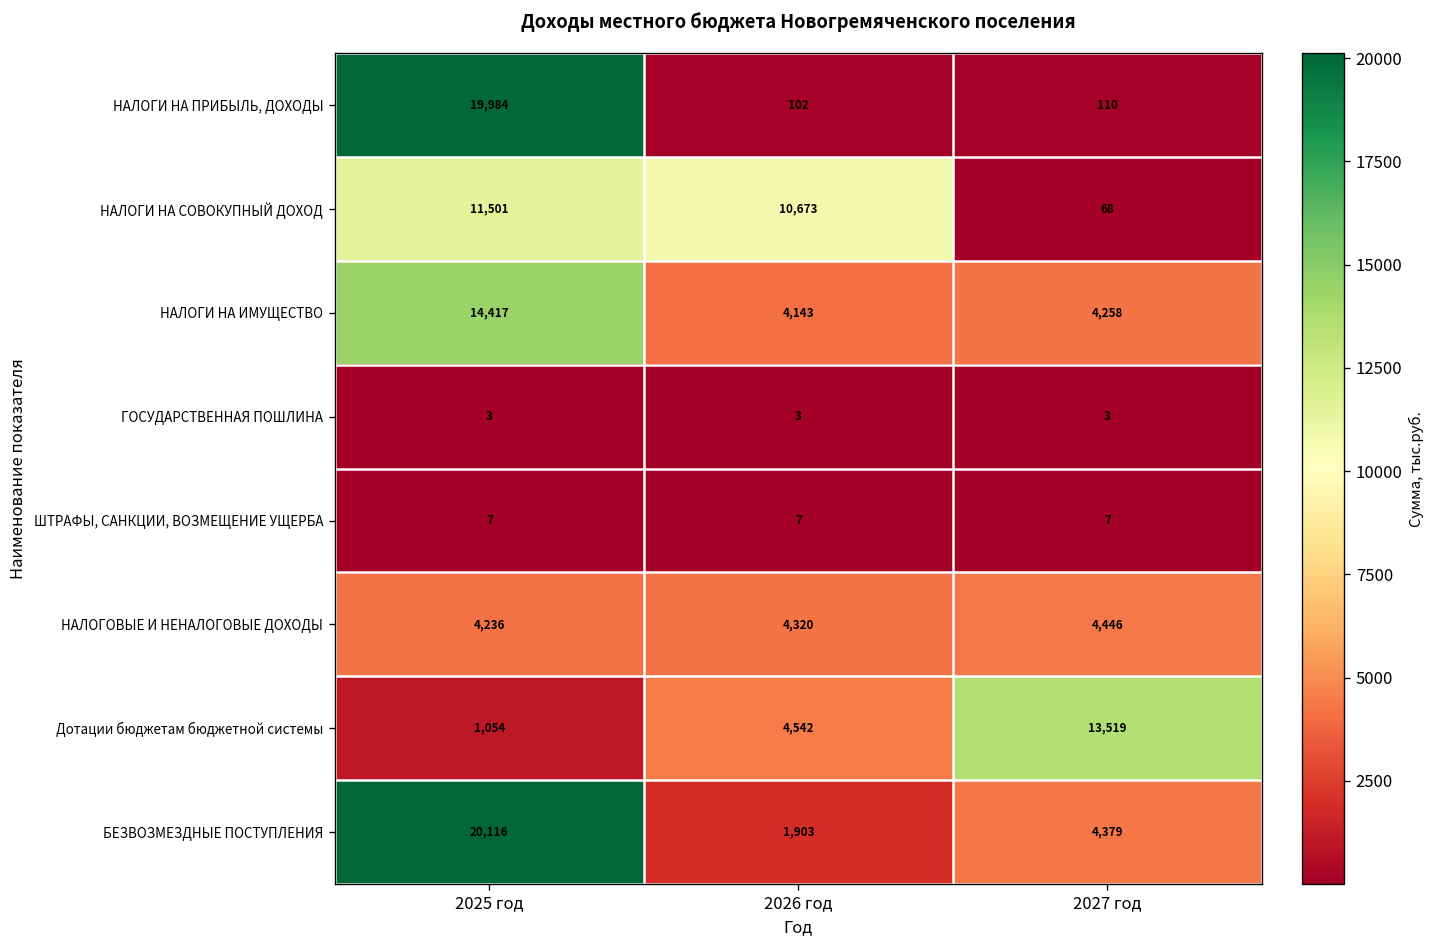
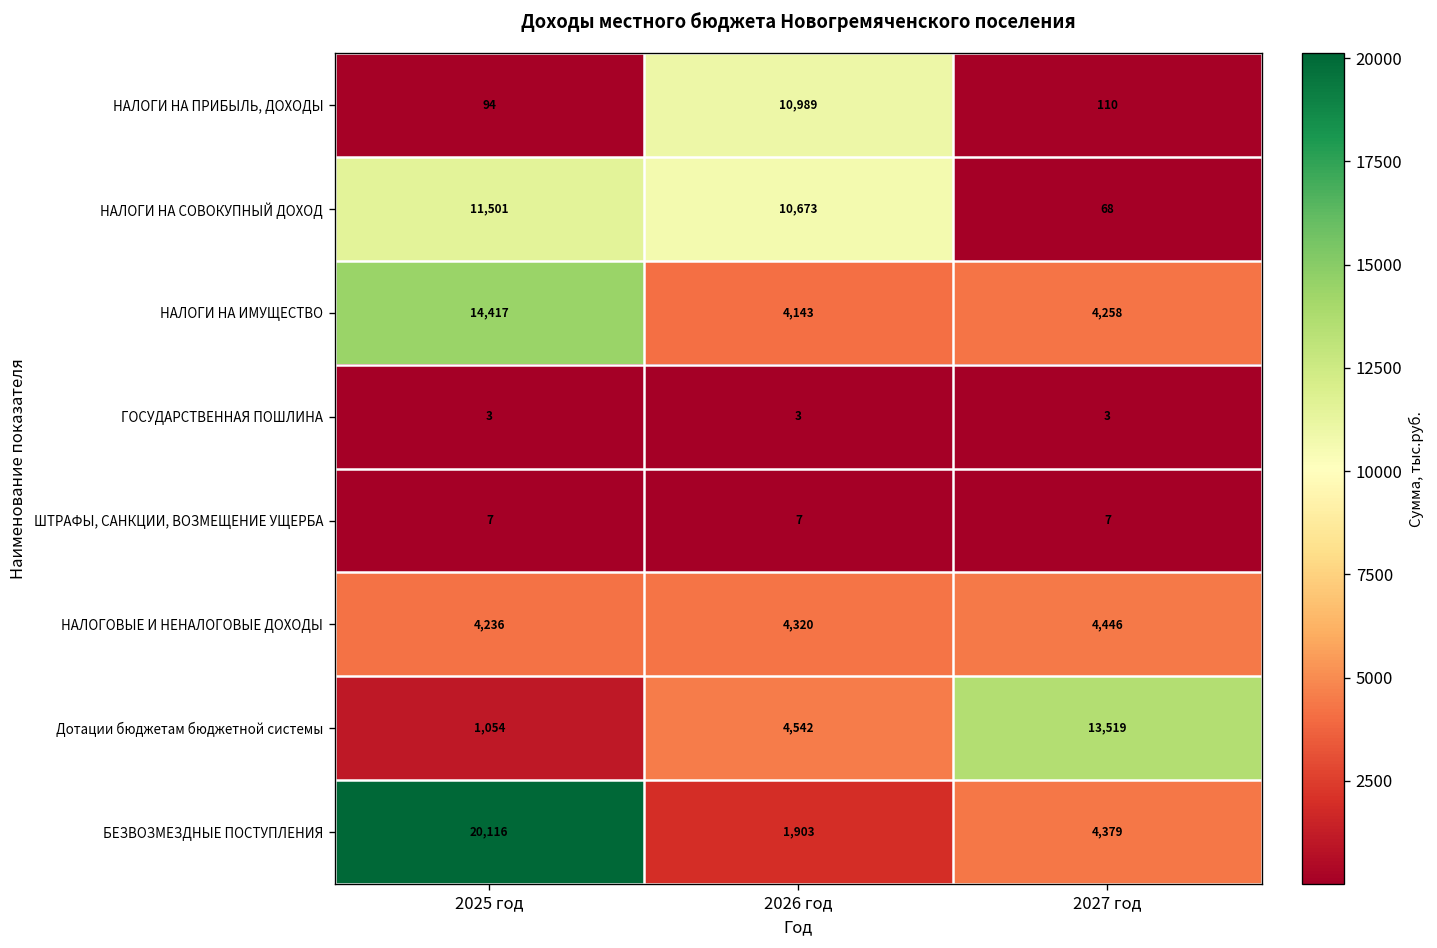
  {
    "НАЛОГИ НА ПРИБЫЛЬ, ДОХОДЫ": {
-     "2025 год": "19,984",
-     "2026 год": "102",
+     "2025 год": "94",
+     "2026 год": "10,989",
      "2027 год": "110"
    },
    "НАЛОГИ НА СОВОКУПНЫЙ ДОХОД": {
      "2025 год": "11,501",
      "2026 год": "10,673",
      "2027 год": "68"
    },
    "НАЛОГИ НА ИМУЩЕСТВО": {
      "2025 год": "14,417",
      "2026 год": "4,143",
      "2027 год": "4,258"
    },
    "ГОСУДАРСТВЕННАЯ ПОШЛИНА": {
      "2025 год": "3",
      "2026 год": "3",
      "2027 год": "3"
    },
    "ШТРАФЫ, САНКЦИИ, ВОЗМЕЩЕНИЕ УЩЕРБА": {
      "2025 год": "7",
      "2026 год": "7",
      "2027 год": "7"
    },
    "НАЛОГОВЫЕ И НЕНАЛОГОВЫЕ ДОХОДЫ": {
      "2025 год": "4,236",
      "2026 год": "4,320",
      "2027 год": "4,446"
    },
    "Дотации бюджетам бюджетной системы": {
      "2025 год": "1,054",
      "2026 год": "4,542",
      "2027 год": "13,519"
    },
    "БЕЗВОЗМЕЗДНЫЕ ПОСТУПЛЕНИЯ": {
      "2025 год": "20,116",
      "2026 год": "1,903",
      "2027 год": "4,379"
    }
  }
